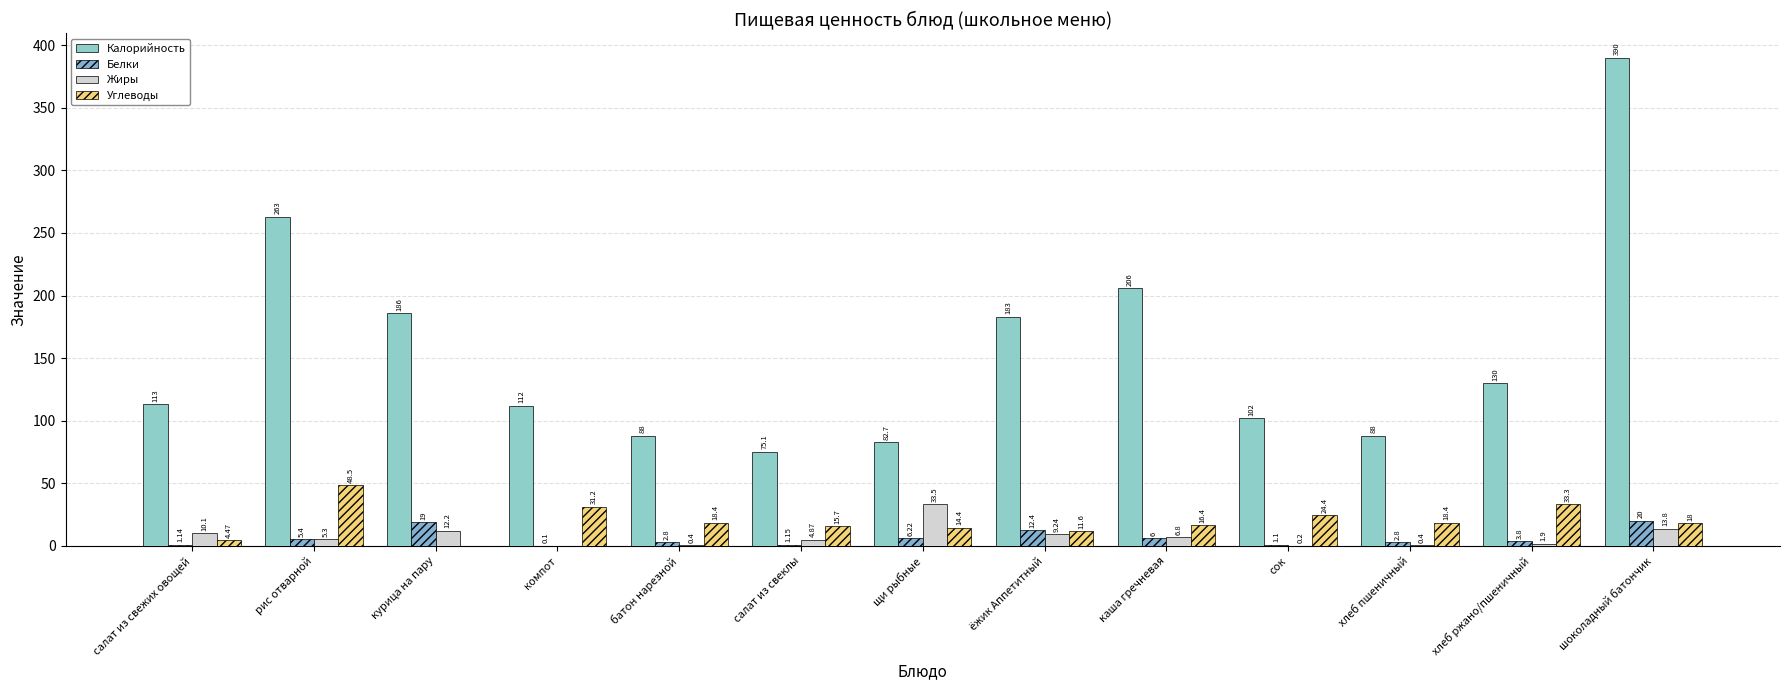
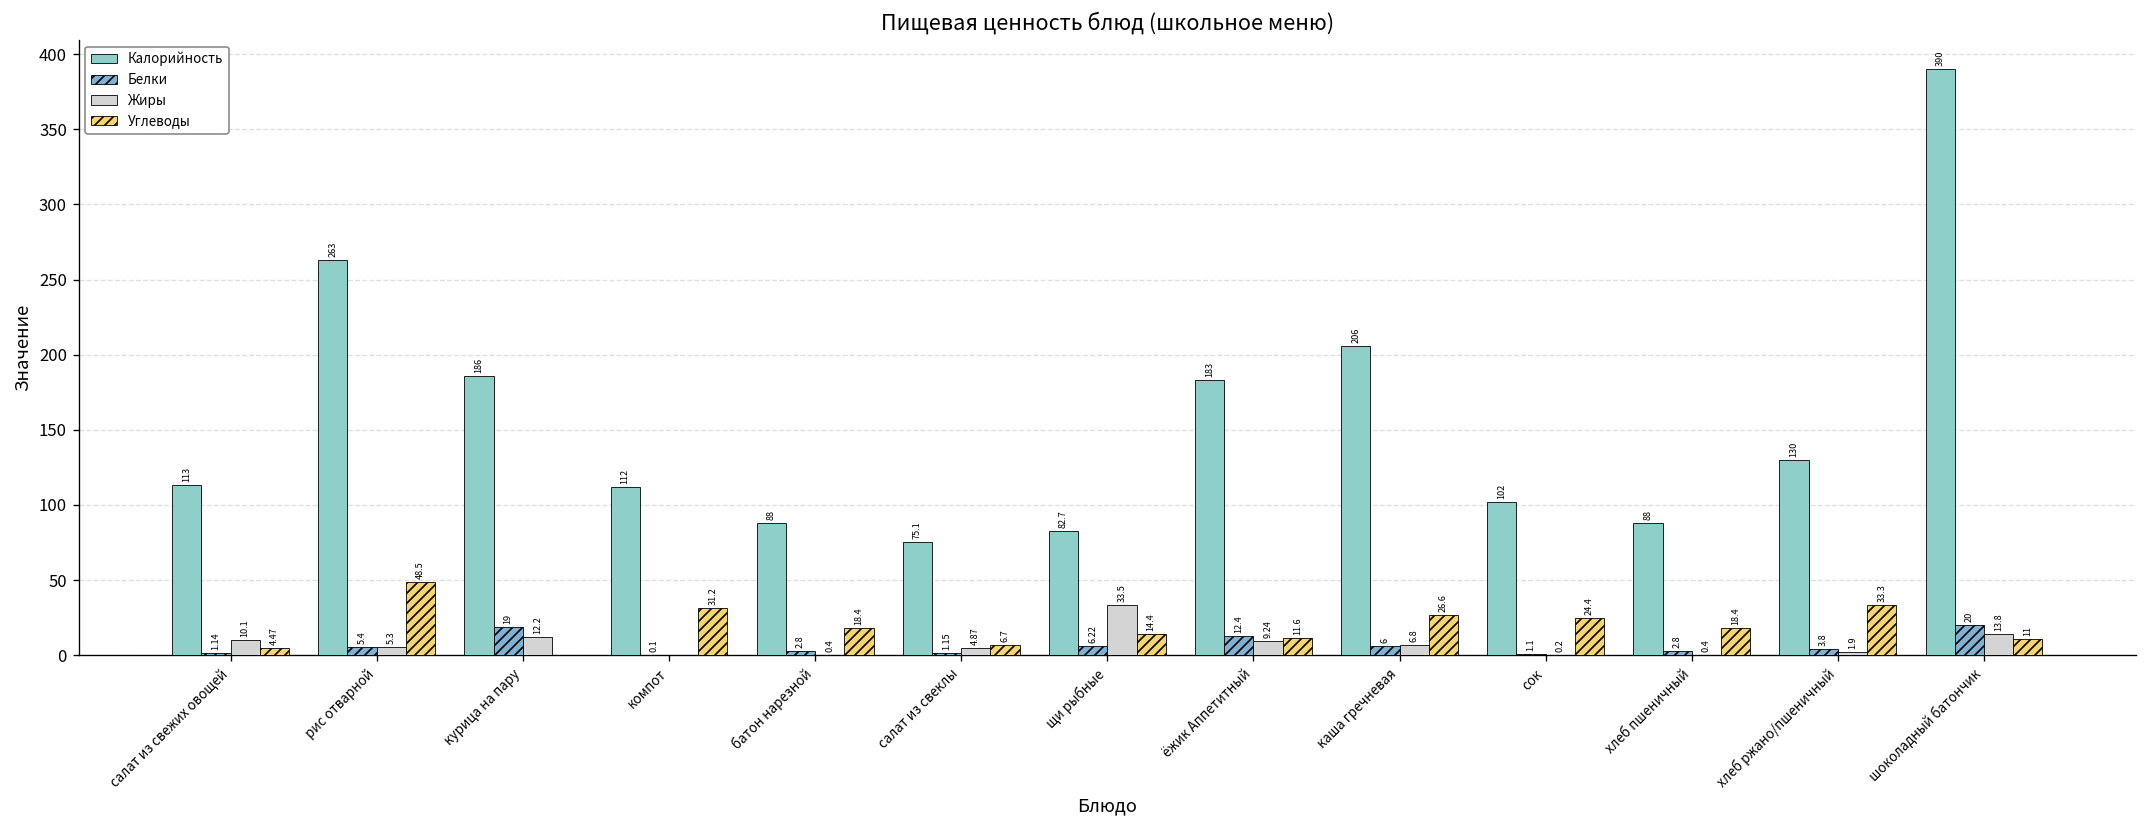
  {
    "Жиры": {
      "салат из свежих овощей": 10.1,
      "рис отварной": 5.3,
      "курица на пару": 12.2,
      "батон нарезной": 0.4,
      "салат из свеклы": 4.87,
      "щи рыбные": 33.5,
      "ёжик Аппетитный": 9.24,
      "каша гречневая": 6.8,
      "сок": 0.2,
      "хлеб пшеничный": 0.4,
      "хлеб ржано/пшеничный": 1.9,
      "шоколадный батончик": 13.8
    },
    "Углеводы": {
      "салат из свежих овощей": 4.47,
      "рис отварной": 48.5,
      "компот": 31.2,
      "батон нарезной": 18.4,
-     "салат из свеклы": 15.7,
+     "салат из свеклы": 6.7,
      "щи рыбные": 14.4,
      "ёжик Аппетитный": 11.6,
-     "каша гречневая": 16.4,
+     "каша гречневая": 26.6,
      "сок": 24.4,
      "хлеб пшеничный": 18.4,
      "хлеб ржано/пшеничный": 33.3,
-     "шоколадный батончик": 18
+     "шоколадный батончик": 11
    }
  }
